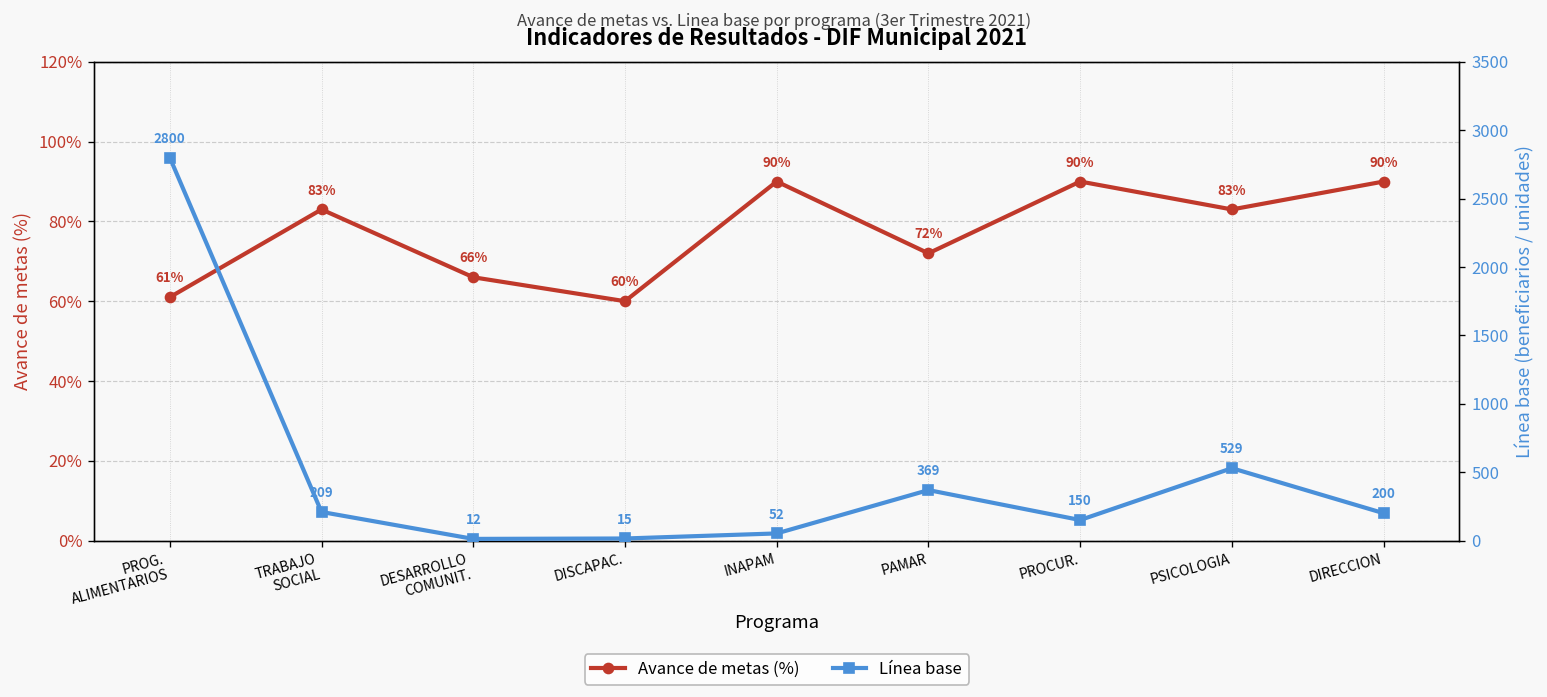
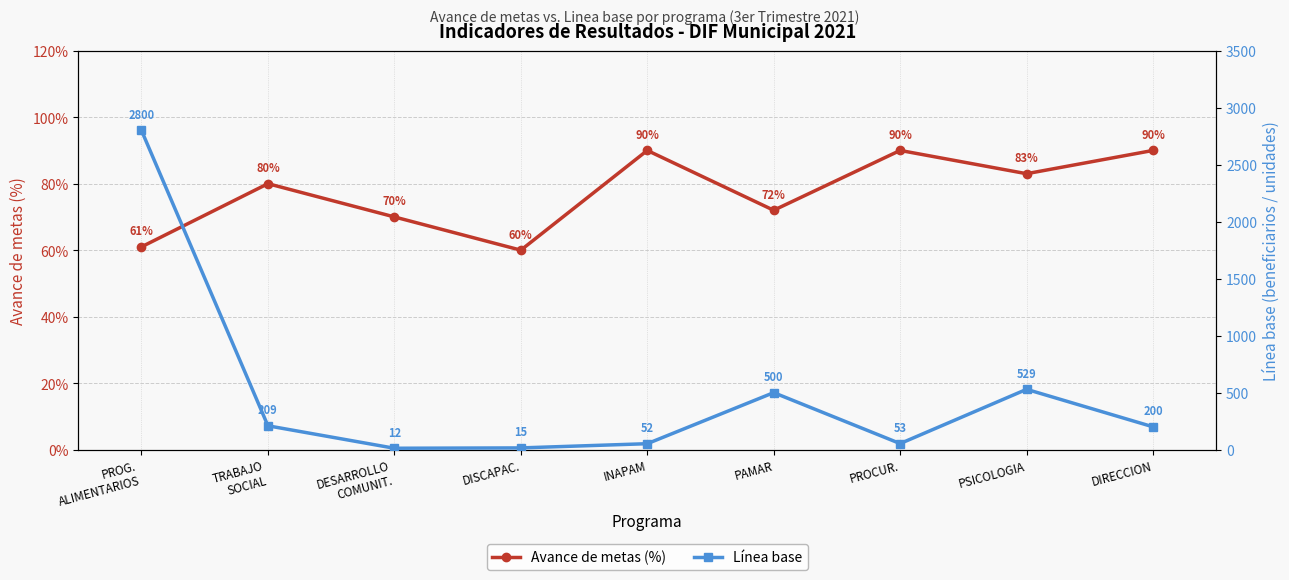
  {
    "Avance de metas (%)": {
      "PROG. ALIMENTARIOS": "61%",
-     "TRABAJO SOCIAL": "83%",
-     "DESARROLLO COMUNIT.": "66%",
+     "TRABAJO SOCIAL": "80%",
+     "DESARROLLO COMUNIT.": "70%",
      "DISCAPAC.": "60%",
      "INAPAM": "90%",
      "PAMAR": "72%",
      "PROCUR.": "90%",
      "PSICOLOGIA": "83%",
      "DIRECCION": "90%"
    },
    "Línea base": {
      "PROG. ALIMENTARIOS": "2800",
      "TRABAJO SOCIAL": "209",
      "DESARROLLO COMUNIT.": "12",
      "DISCAPAC.": "15",
      "INAPAM": "52",
-     "PAMAR": "369",
-     "PROCUR.": "150",
+     "PAMAR": "500",
+     "PROCUR.": "53",
      "PSICOLOGIA": "529",
      "DIRECCION": "200"
    }
  }
